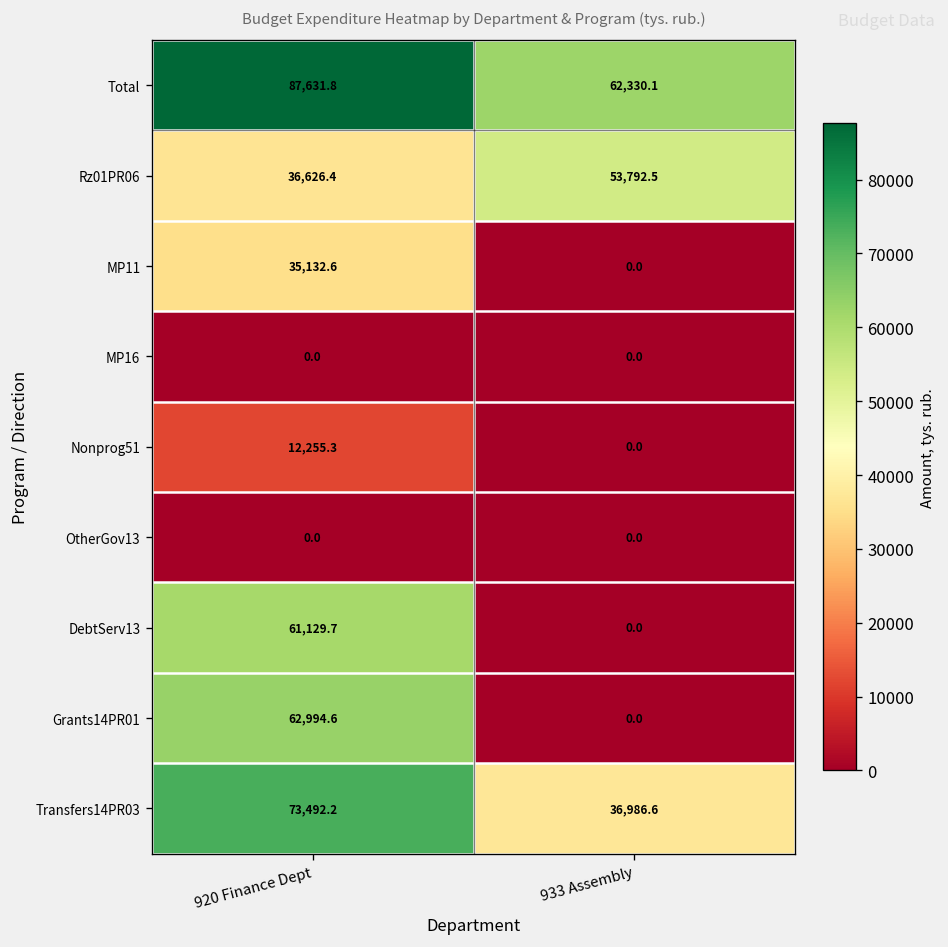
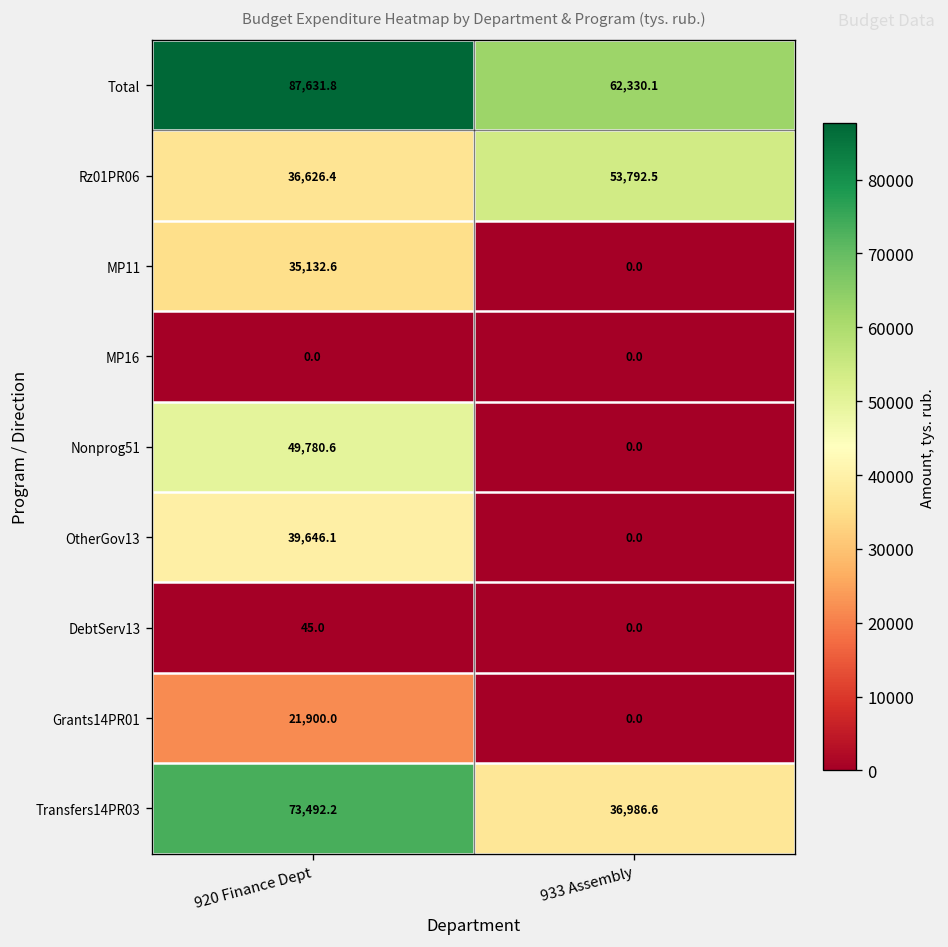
  {
    "Total": {
      "920 Finance Dept": "87,631.8",
      "933 Assembly": "62,330.1"
    },
    "Rz01PR06": {
      "920 Finance Dept": "36,626.4",
      "933 Assembly": "53,792.5"
    },
    "MP11": {
      "920 Finance Dept": "35,132.6",
      "933 Assembly": "0.0"
    },
    "MP16": {
      "920 Finance Dept": "0.0",
      "933 Assembly": "0.0"
    },
    "Nonprog51": {
-     "920 Finance Dept": "12,255.3",
+     "920 Finance Dept": "49,780.6",
      "933 Assembly": "0.0"
    },
    "OtherGov13": {
-     "920 Finance Dept": "0.0",
+     "920 Finance Dept": "39,646.1",
      "933 Assembly": "0.0"
    },
    "DebtServ13": {
-     "920 Finance Dept": "61,129.7",
+     "920 Finance Dept": "45.0",
      "933 Assembly": "0.0"
    },
    "Grants14PR01": {
-     "920 Finance Dept": "62,994.6",
+     "920 Finance Dept": "21,900.0",
      "933 Assembly": "0.0"
    },
    "Transfers14PR03": {
      "920 Finance Dept": "73,492.2",
      "933 Assembly": "36,986.6"
    }
  }
